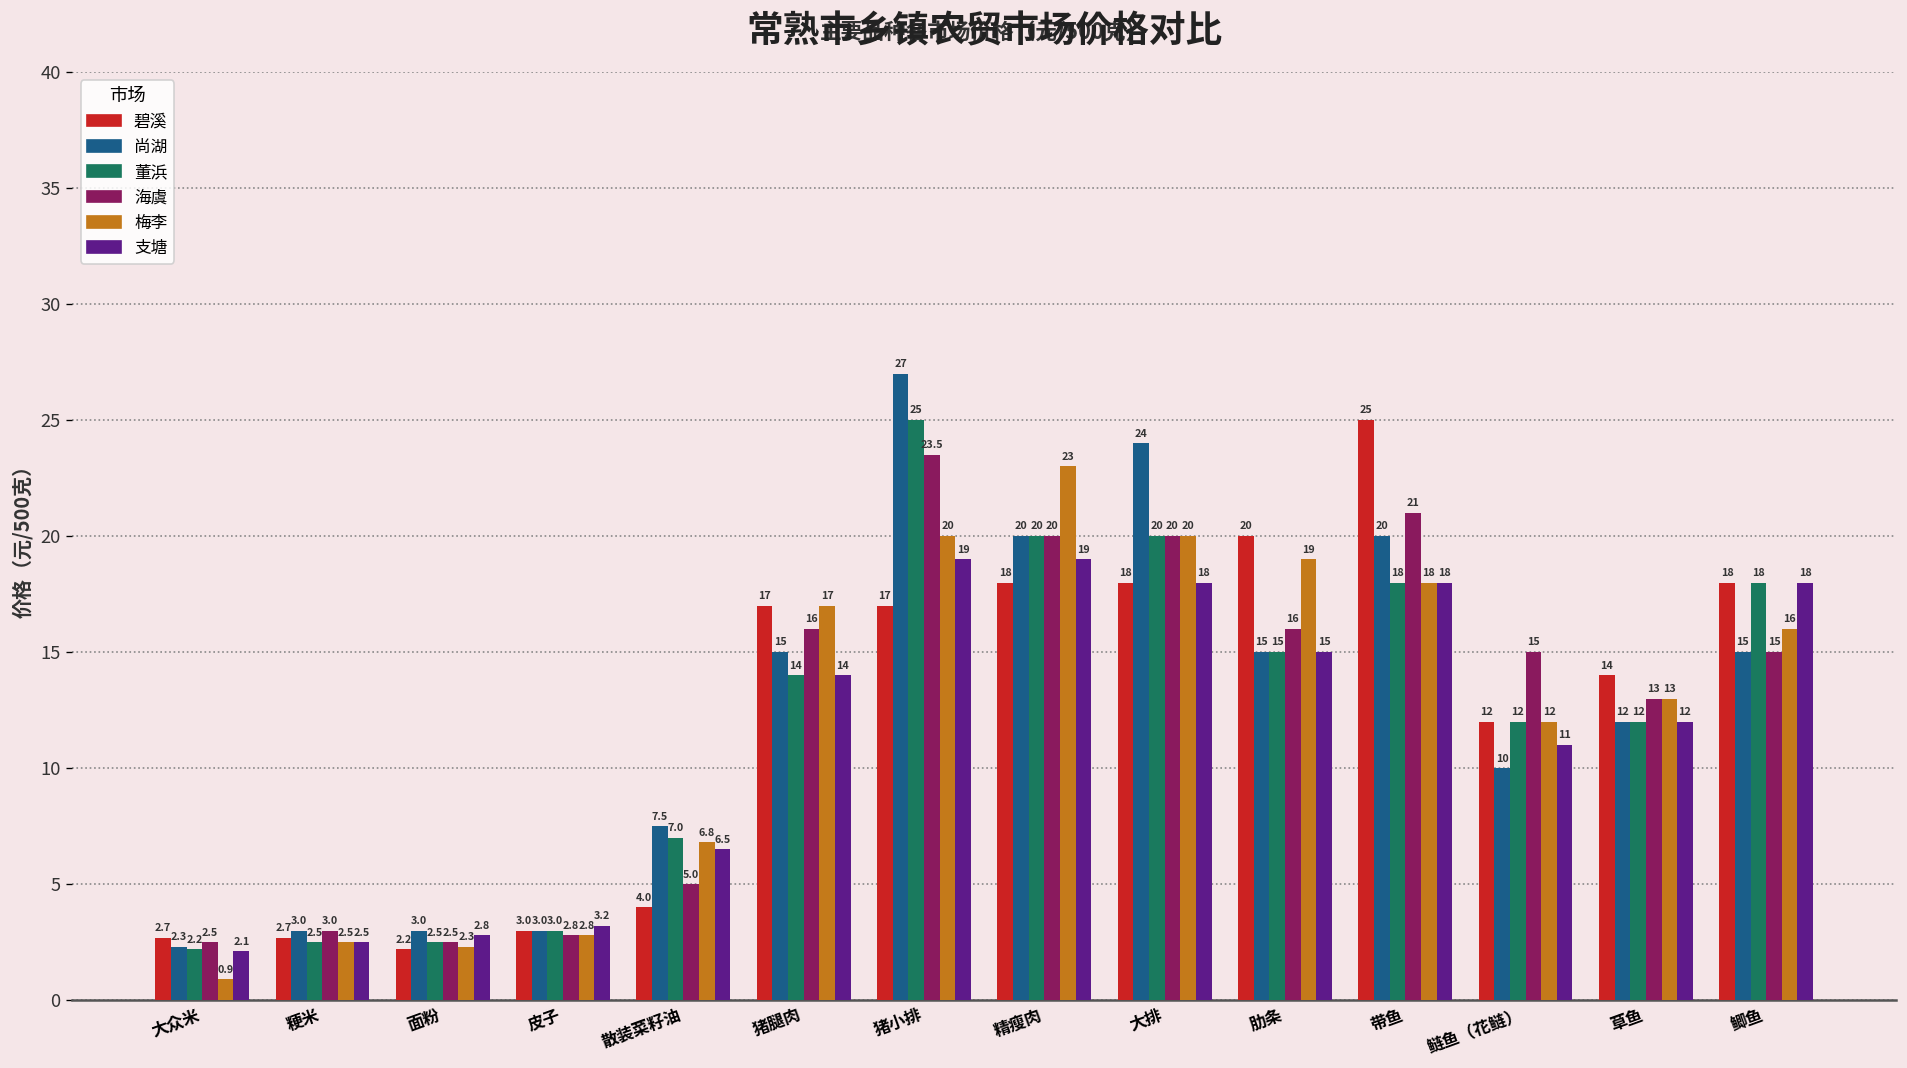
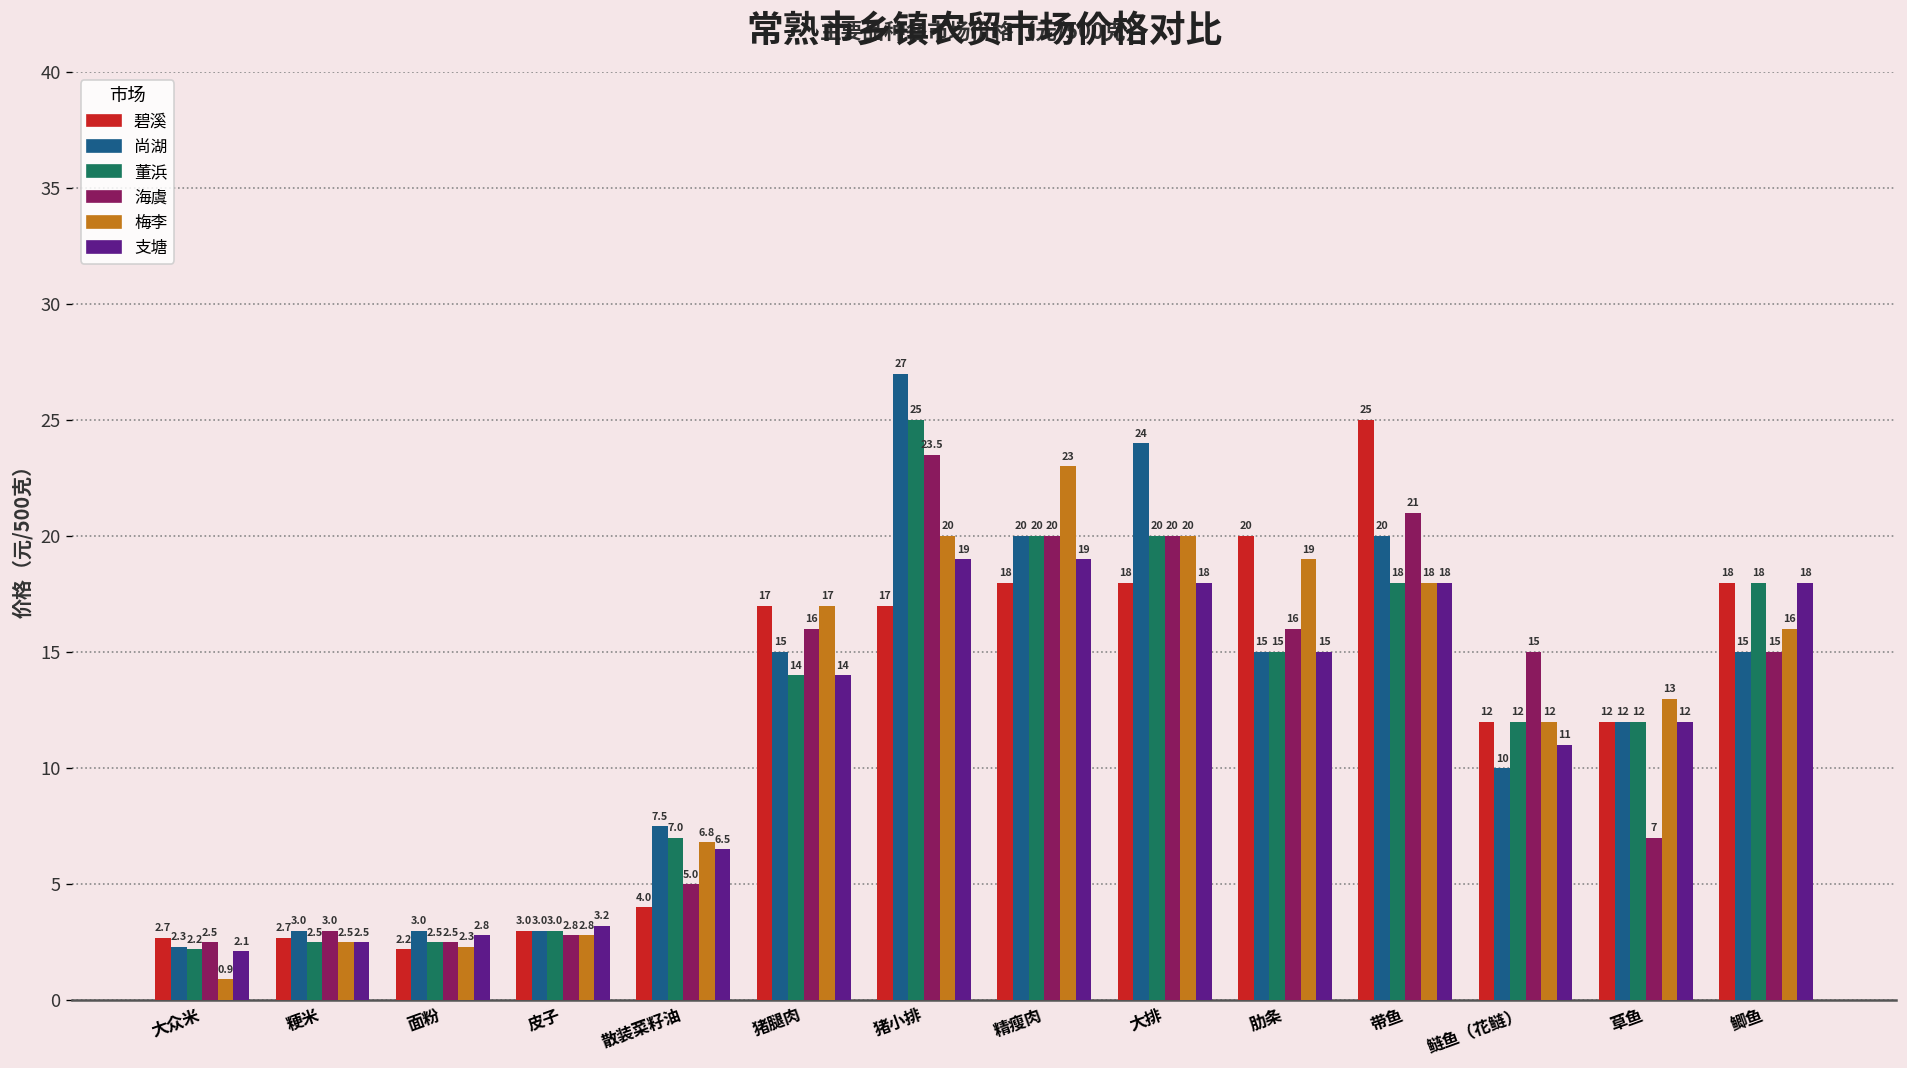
  {
    "碧溪": {
      "大众米": 2.7,
      "粳米": 2.7,
      "面粉": 2.2,
      "皮子": 3.0,
      "散装菜籽油": 4.0,
      "猪腿肉": 17,
      "猪小排": 17,
      "精瘦肉": 18,
      "大排": 18,
      "肋条": 20,
      "带鱼": 25,
      "鲢鱼（花鲢）": 12,
-     "草鱼": 14,
+     "草鱼": 12,
      "鲫鱼": 18
    },
    "海虞": {
      "大众米": 2.5,
      "粳米": 3.0,
      "面粉": 2.5,
      "皮子": 2.8,
      "散装菜籽油": 5.0,
      "猪腿肉": 16,
      "猪小排": 23.5,
      "精瘦肉": 20,
      "大排": 20,
      "肋条": 16,
      "带鱼": 21,
      "鲢鱼（花鲢）": 15,
-     "草鱼": 13,
+     "草鱼": 7,
      "鲫鱼": 15
    },
    "梅李": {
      "大众米": 0.9,
      "粳米": 2.5,
      "面粉": 2.3,
      "皮子": 2.8,
      "散装菜籽油": 6.8,
      "猪腿肉": 17,
      "猪小排": 20,
      "精瘦肉": 23,
      "大排": 20,
      "肋条": 19,
      "带鱼": 18,
      "鲢鱼（花鲢）": 12,
      "草鱼": 13,
      "鲫鱼": 16
    },
    "支塘": {
      "大众米": 2.1,
      "粳米": 2.5,
      "面粉": 2.8,
      "皮子": 3.2,
      "散装菜籽油": 6.5,
      "猪腿肉": 14,
      "猪小排": 19,
      "精瘦肉": 19,
      "大排": 18,
      "肋条": 15,
      "带鱼": 18,
      "鲢鱼（花鲢）": 11,
      "草鱼": 12,
      "鲫鱼": 18
    }
  }
